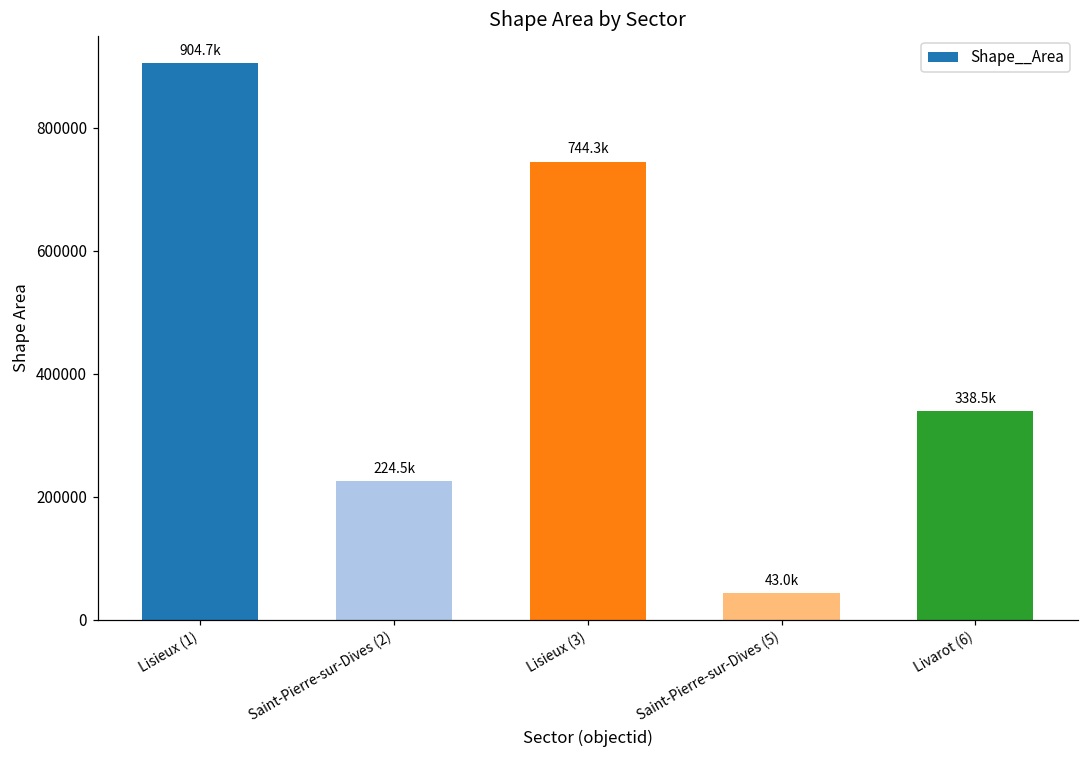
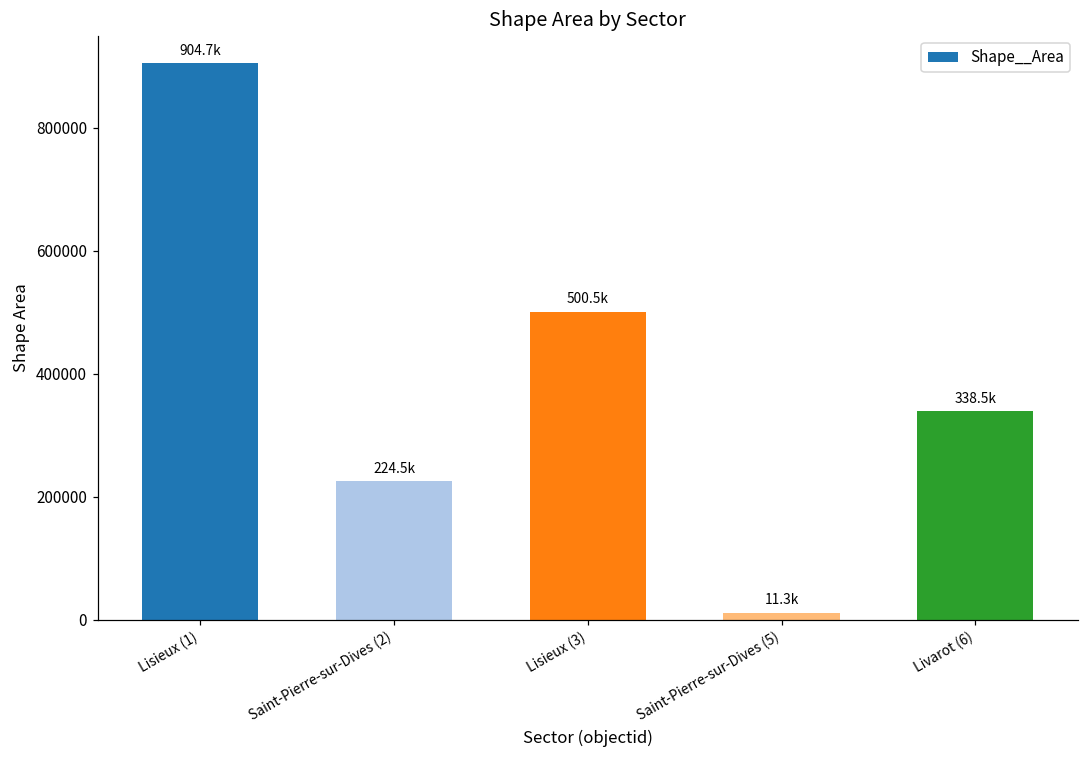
  {
    "Lisieux (1)": "904.7k",
    "Saint-Pierre-sur-Dives (2)": "224.5k",
-   "Lisieux (3)": "744.3k",
-   "Saint-Pierre-sur-Dives (5)": "43.0k",
+   "Lisieux (3)": "500.5k",
+   "Saint-Pierre-sur-Dives (5)": "11.3k",
    "Livarot (6)": "338.5k"
  }
